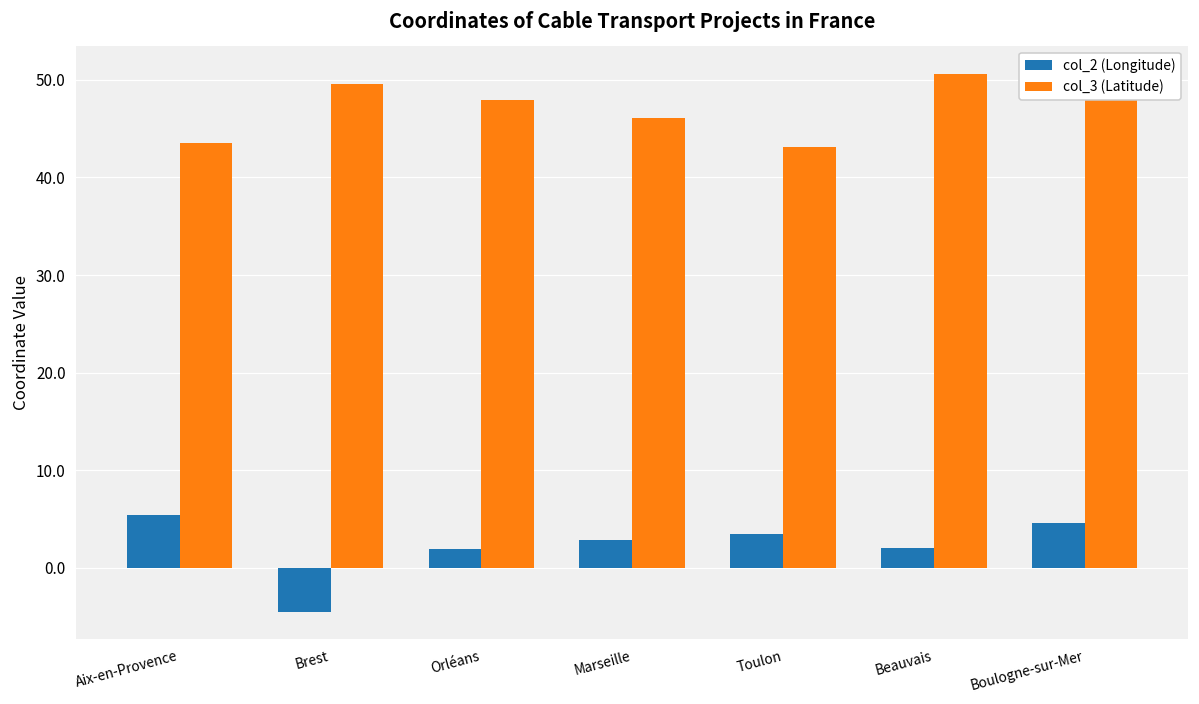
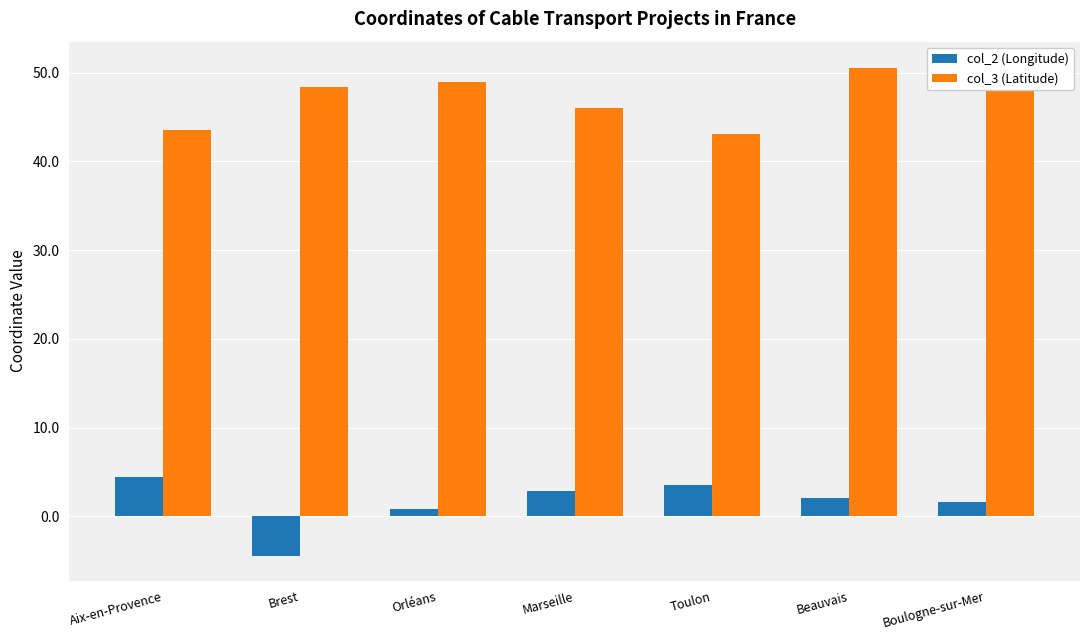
  {
    "col_2 (Longitude)": {
-     "Aix-en-Provence": 5,
+     "Aix-en-Provence": 4,
      "Brest": -4,
-     "Orléans": 2,
+     "Orléans": 1,
      "Marseille": 3,
      "Toulon": 3,
      "Beauvais": 2,
-     "Boulogne-sur-Mer": 5
+     "Boulogne-sur-Mer": 2
    },
    "col_3 (Latitude)": {
      "Aix-en-Provence": 44,
-     "Brest": 50,
-     "Orléans": 48,
+     "Brest": 48,
+     "Orléans": 49,
      "Marseille": 46,
      "Toulon": 43,
      "Beauvais": 51
    }
  }
